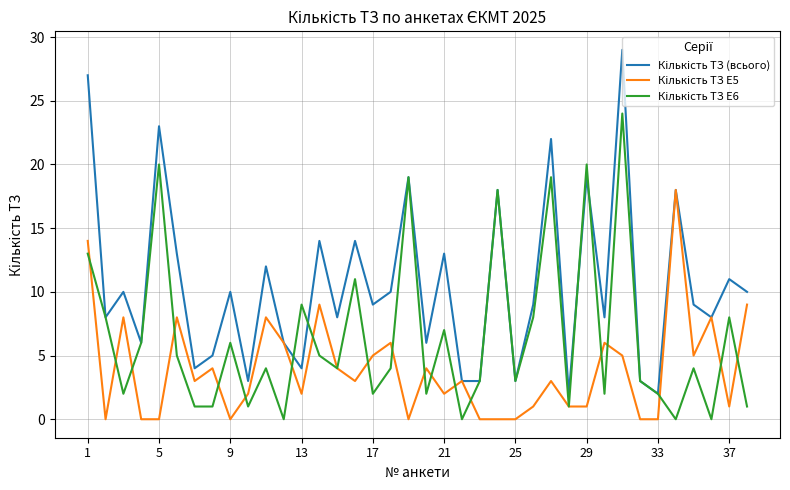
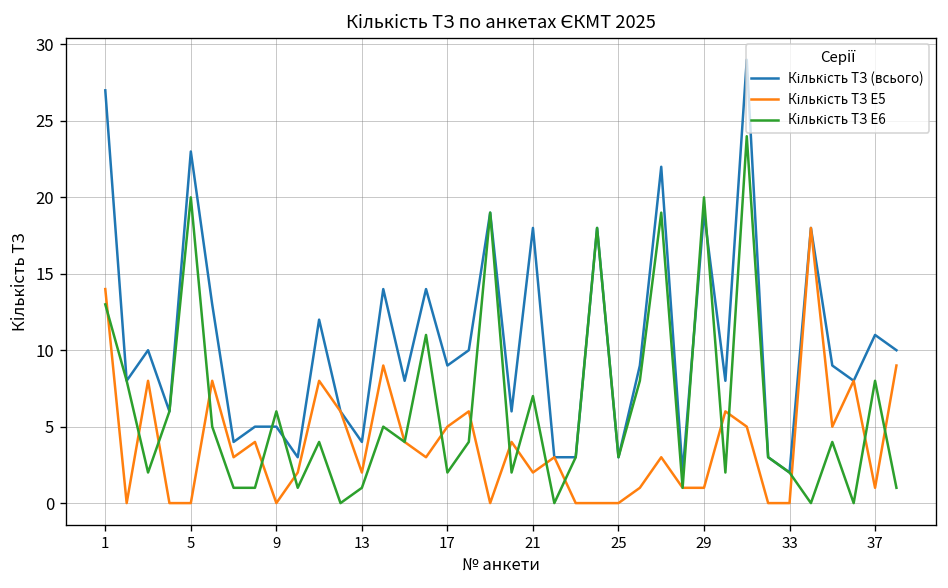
  {
    "Кількість ТЗ (всього)": {
      "1": 27,
      "5": 23,
-     "9": 10,
+     "9": 5,
      "13": 4,
      "17": 9,
-     "21": 13,
+     "21": 18,
      "29": 19,
      "37": 11
    },
    "Кількість ТЗ E5": {
      "1": 14,
      "5": 0,
      "9": 0,
      "13": 2,
      "17": 5,
      "21": 2,
      "25": 0,
      "29": 1,
      "33": 0,
      "37": 1
    },
    "Кількість ТЗ E6": {
      "1": 13,
      "5": 20,
      "9": 6,
-     "13": 9,
+     "13": 1,
      "17": 2,
      "21": 7,
      "29": 20,
      "37": 8
    }
  }
